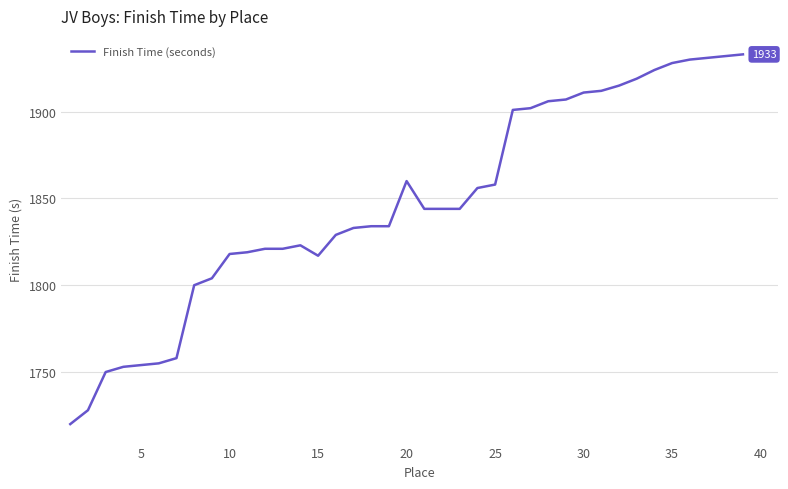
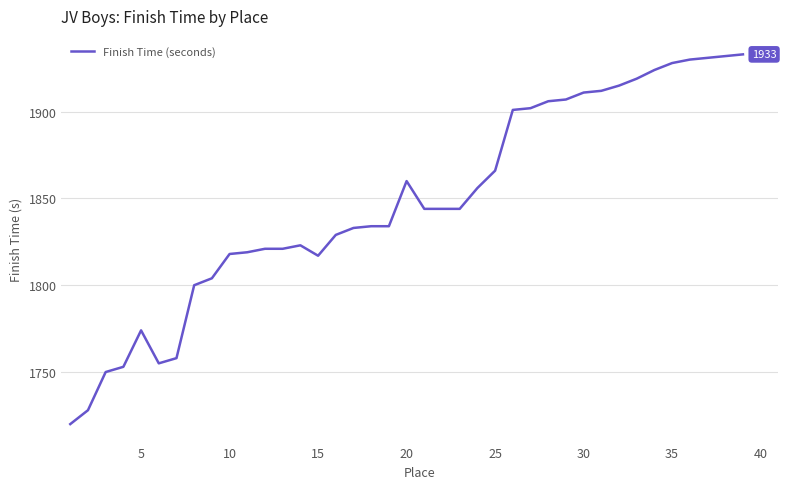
  {
-   "5": 1754,
+   "5": 1774,
    "10": 1818,
    "15": 1817,
    "20": 1860,
-   "25": 1858,
+   "25": 1866,
    "30": 1911,
    "35": 1928
  }
